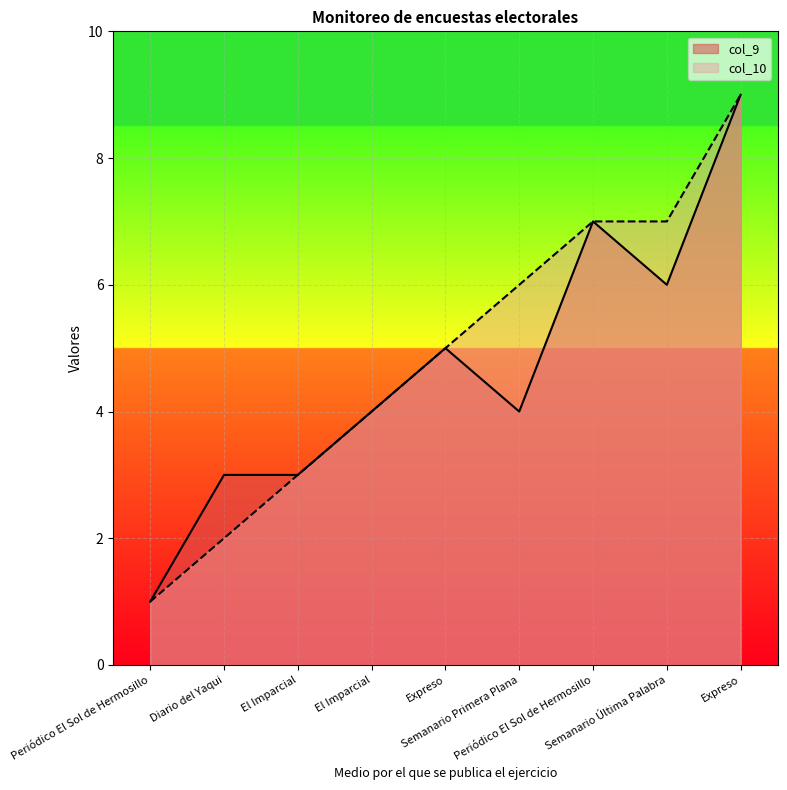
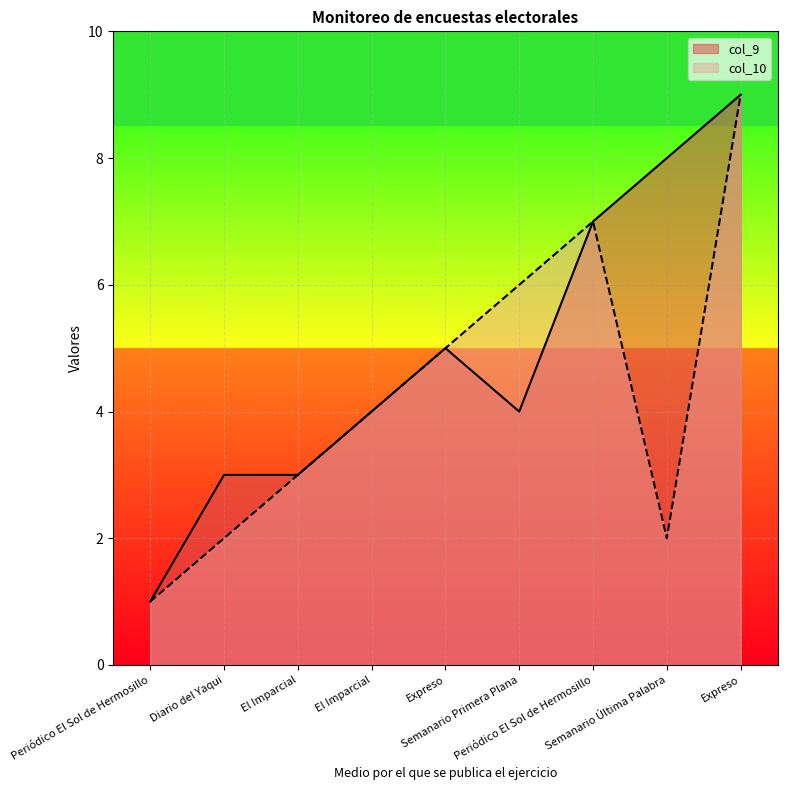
  {
    "col_9": {
      "Diario del Yaqui": 3,
      "Semanario Primera Plana": 4,
-     "Semanario Última Palabra": 6
+     "Semanario Última Palabra": 8
    },
    "col_10": {
      "Diario del Yaqui": 2,
      "Semanario Primera Plana": 6,
-     "Semanario Última Palabra": 7
+     "Semanario Última Palabra": 2
    }
  }
